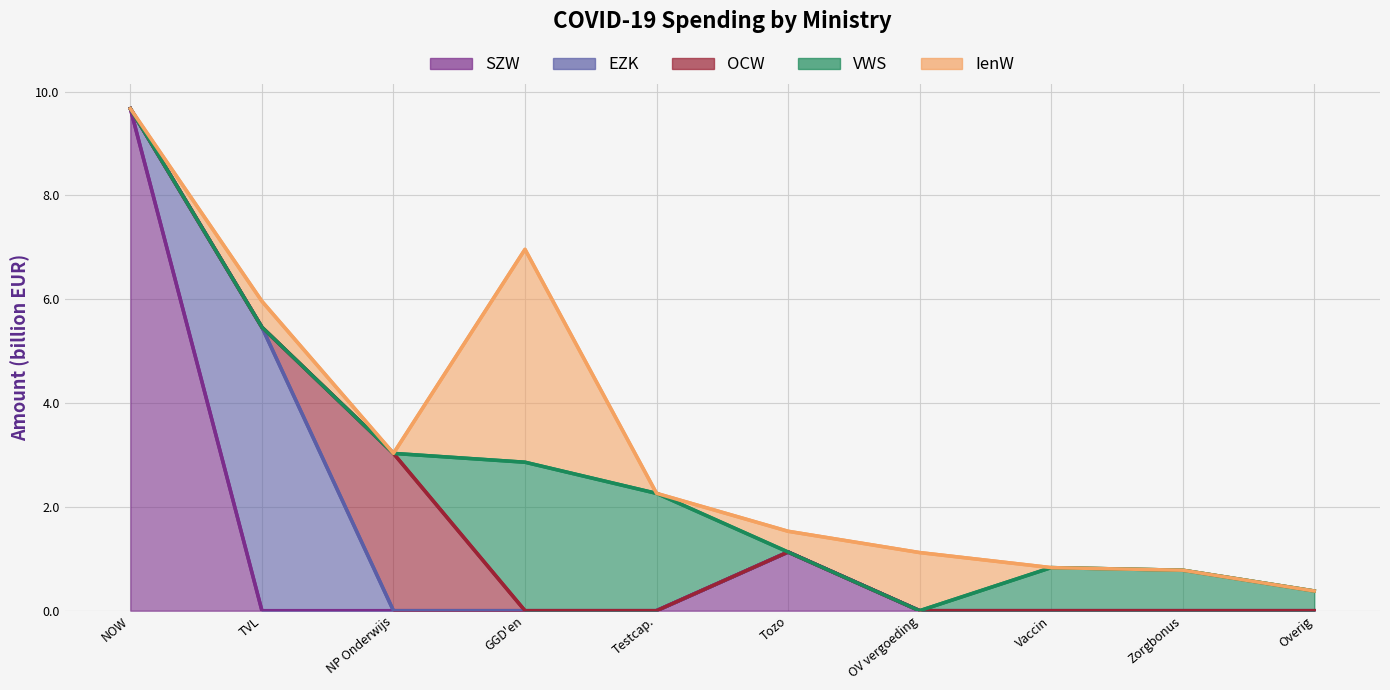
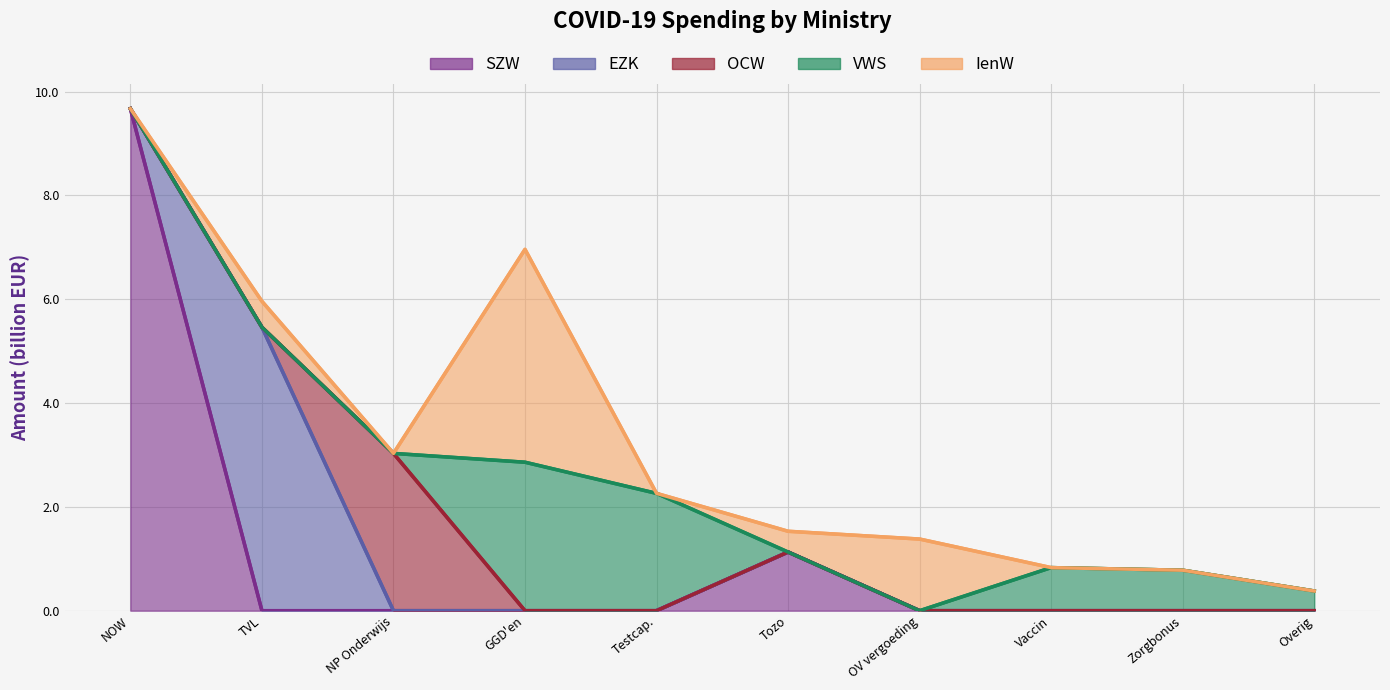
  {
    "IenW": {
      "TVL": 0.5,
      "GGD'en": 4.1,
      "Tozo": 0.4,
-     "OV vergoeding": 1.1
+     "OV vergoeding": 1.4
    }
  }
